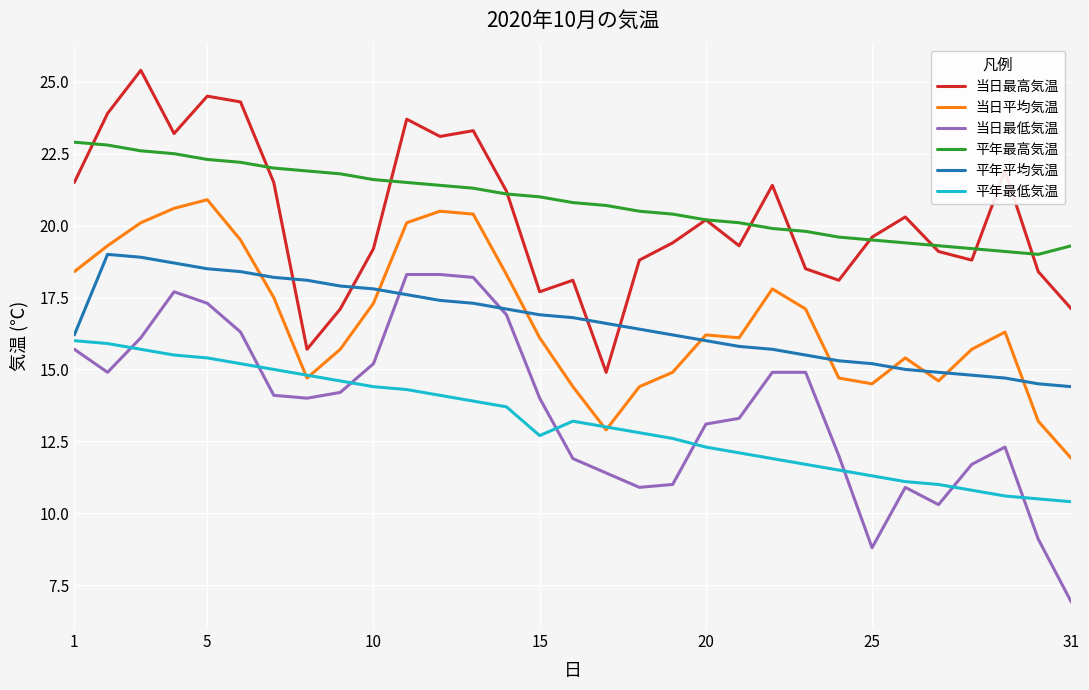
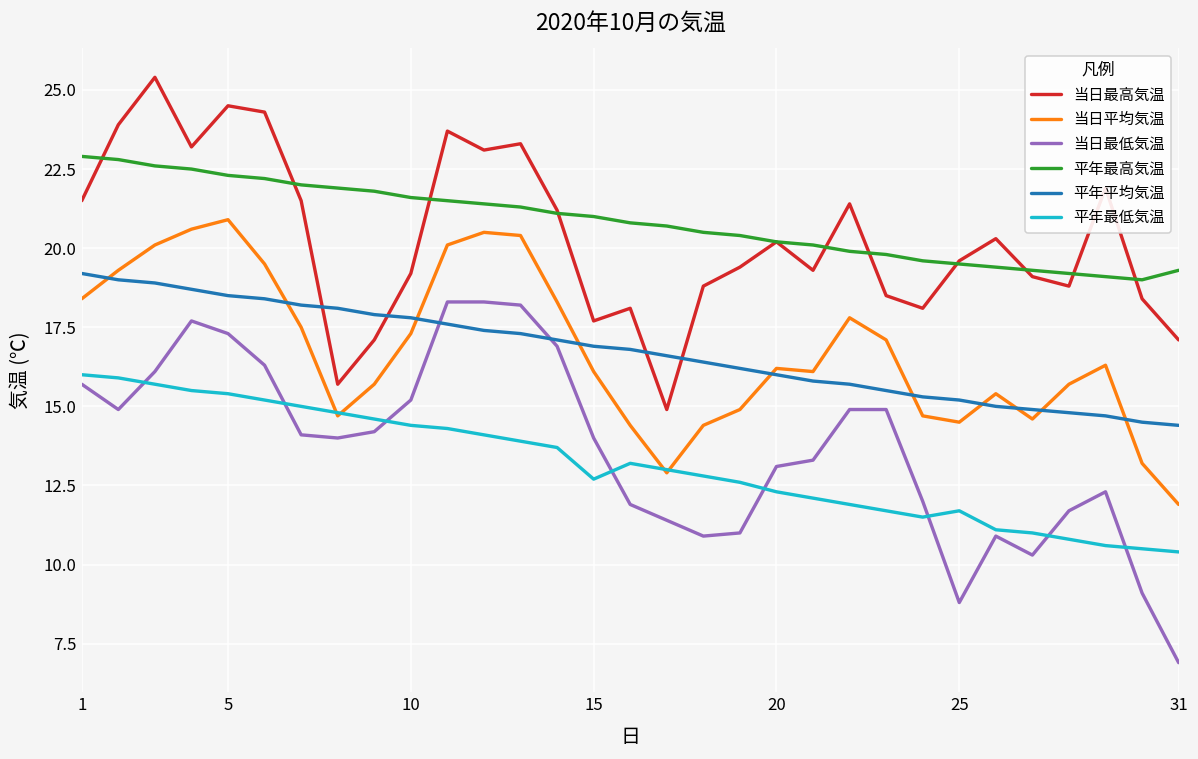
  {
    "当日最高気温": {
      "1": 21.5,
      "5": 24.5,
      "10": 19.2,
      "15": 17.7,
      "25": 19.6,
      "31": 17.1
    },
    "当日平均気温": {
      "1": 18.4,
      "5": 20.9,
      "10": 17.3,
      "15": 16.1,
      "20": 16.2,
      "25": 14.5,
      "31": 11.9
    },
    "当日最低気温": {
      "1": 15.7,
      "5": 17.3,
      "10": 15.2,
      "15": 14.0,
      "20": 13.1,
      "25": 8.8,
      "31": 6.9
    },
    "平年最高気温": {
      "1": 22.9,
      "5": 22.3,
      "10": 21.6,
      "15": 21.0,
      "25": 19.5,
      "31": 19.3
    },
    "平年平均気温": {
-     "1": 16.2,
+     "1": 19.2,
      "5": 18.5,
      "10": 17.8,
      "15": 16.9,
      "20": 16.0,
      "25": 15.2,
      "31": 14.4
    },
    "平年最低気温": {
      "1": 16.0,
      "5": 15.4,
      "10": 14.4,
      "15": 12.7,
      "20": 12.3,
-     "25": 11.3,
+     "25": 11.7,
      "31": 10.4
    }
  }
